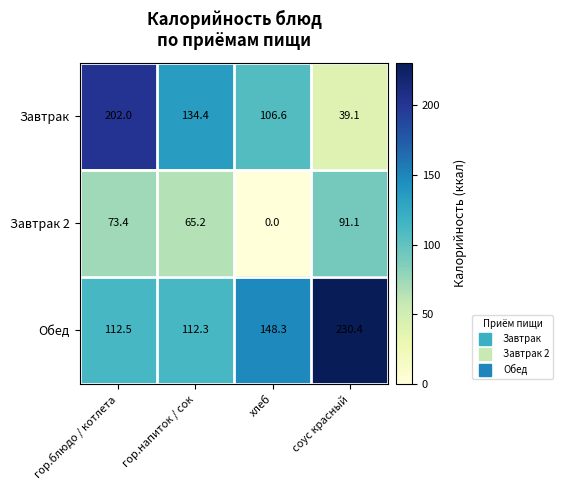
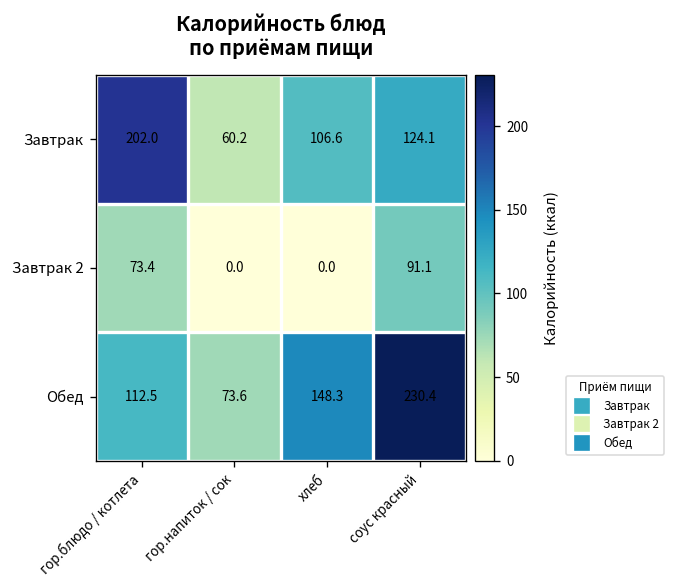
  {
    "Завтрак": {
      "гор.блюдо / котлета": 202.0,
-     "гор.напиток / сок": 134.4,
+     "гор.напиток / сок": 60.2,
      "хлеб": 106.6,
-     "соус красный": 39.1
+     "соус красный": 124.1
    },
    "Завтрак 2": {
      "гор.блюдо / котлета": 73.4,
-     "гор.напиток / сок": 65.2,
+     "гор.напиток / сок": 0.0,
      "хлеб": 0.0,
      "соус красный": 91.1
    },
    "Обед": {
      "гор.блюдо / котлета": 112.5,
-     "гор.напиток / сок": 112.3,
+     "гор.напиток / сок": 73.6,
      "хлеб": 148.3,
      "соус красный": 230.4
    }
  }
